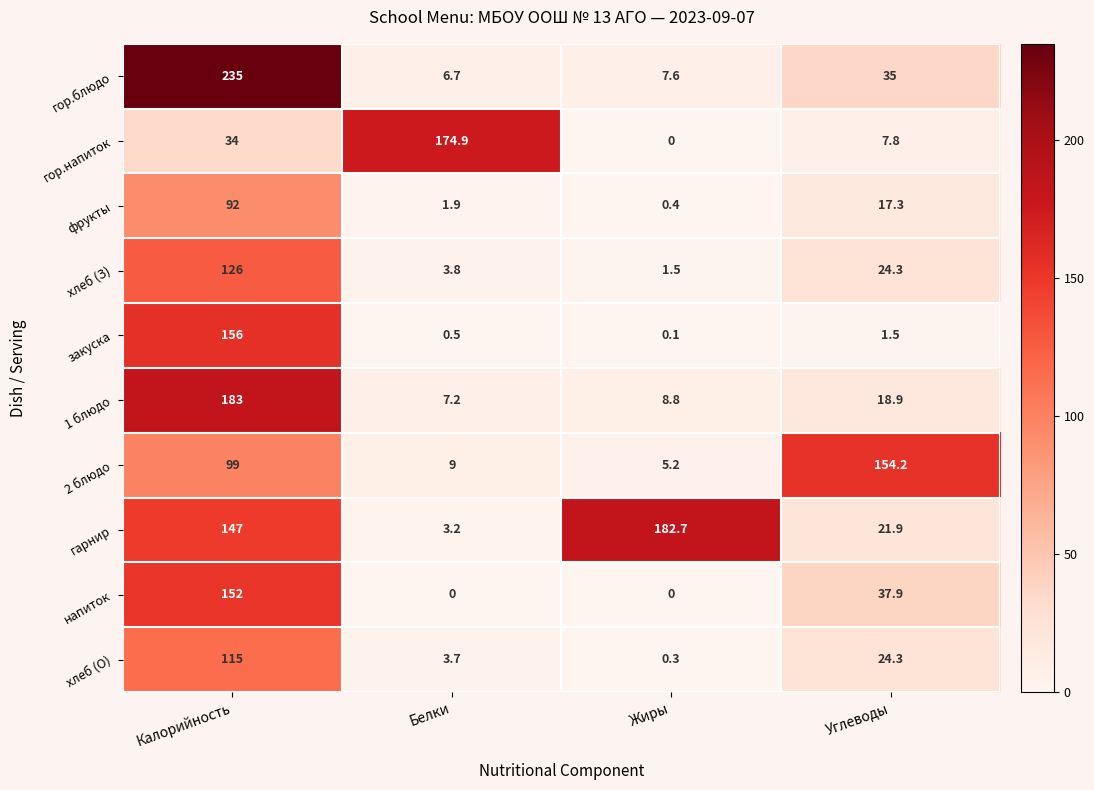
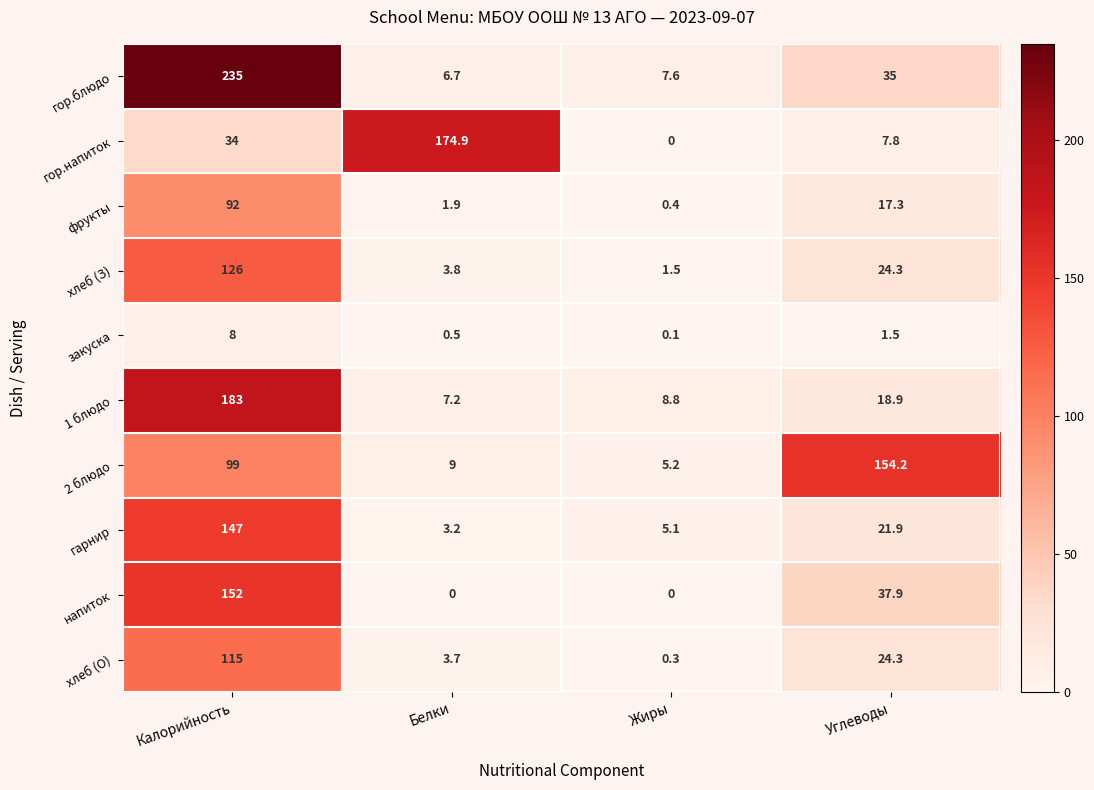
  {
    "гор.блюдо": {
      "Калорийность": 235,
      "Белки": 6.7,
      "Жиры": 7.6,
      "Углеводы": 35
    },
    "гор.напиток": {
      "Калорийность": 34,
      "Белки": 174.9,
      "Жиры": 0,
      "Углеводы": 7.8
    },
    "фрукты": {
      "Калорийность": 92,
      "Белки": 1.9,
      "Жиры": 0.4,
      "Углеводы": 17.3
    },
    "хлеб (З)": {
      "Калорийность": 126,
      "Белки": 3.8,
      "Жиры": 1.5,
      "Углеводы": 24.3
    },
    "закуска": {
-     "Калорийность": 156,
+     "Калорийность": 8,
      "Белки": 0.5,
      "Жиры": 0.1,
      "Углеводы": 1.5
    },
    "1 блюдо": {
      "Калорийность": 183,
      "Белки": 7.2,
      "Жиры": 8.8,
      "Углеводы": 18.9
    },
    "2 блюдо": {
      "Калорийность": 99,
      "Белки": 9,
      "Жиры": 5.2,
      "Углеводы": 154.2
    },
    "гарнир": {
      "Калорийность": 147,
      "Белки": 3.2,
-     "Жиры": 182.7,
+     "Жиры": 5.1,
      "Углеводы": 21.9
    },
    "напиток": {
      "Калорийность": 152,
      "Белки": 0,
      "Жиры": 0,
      "Углеводы": 37.9
    },
    "хлеб (О)": {
      "Калорийность": 115,
      "Белки": 3.7,
      "Жиры": 0.3,
      "Углеводы": 24.3
    }
  }
